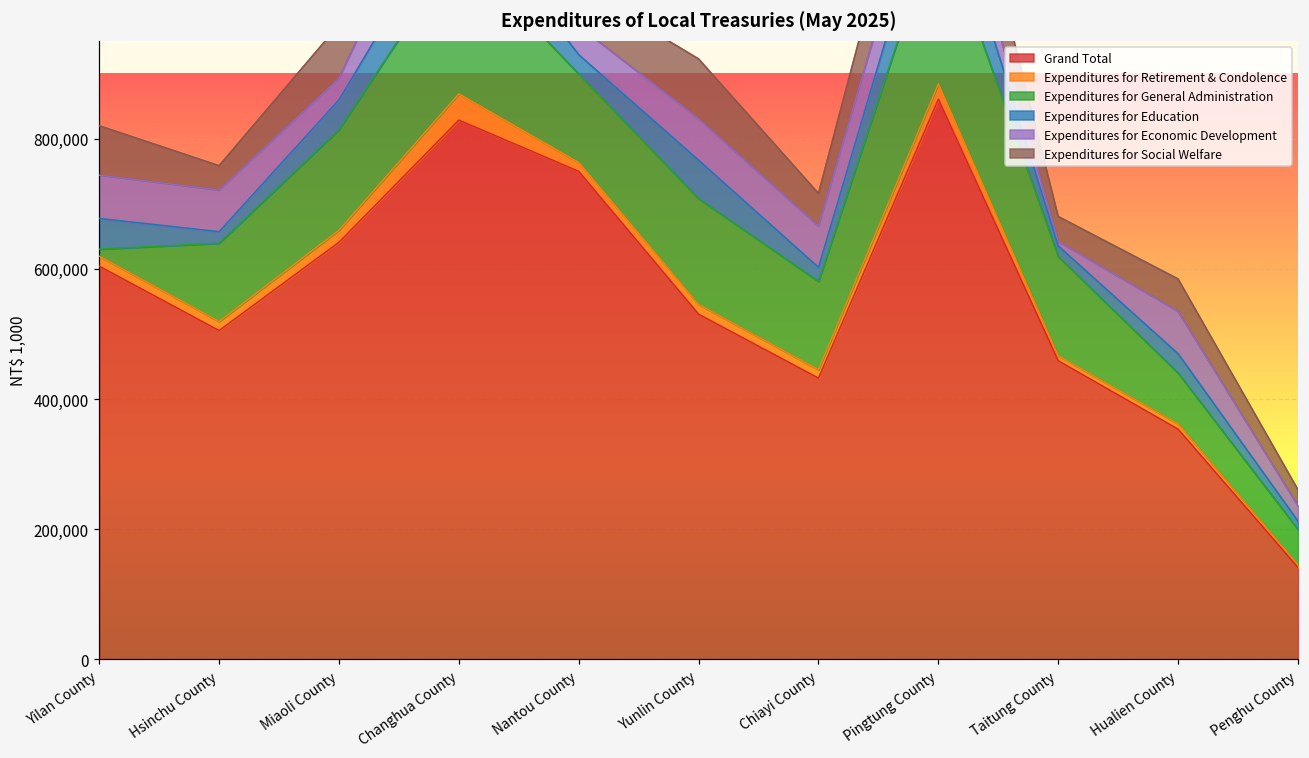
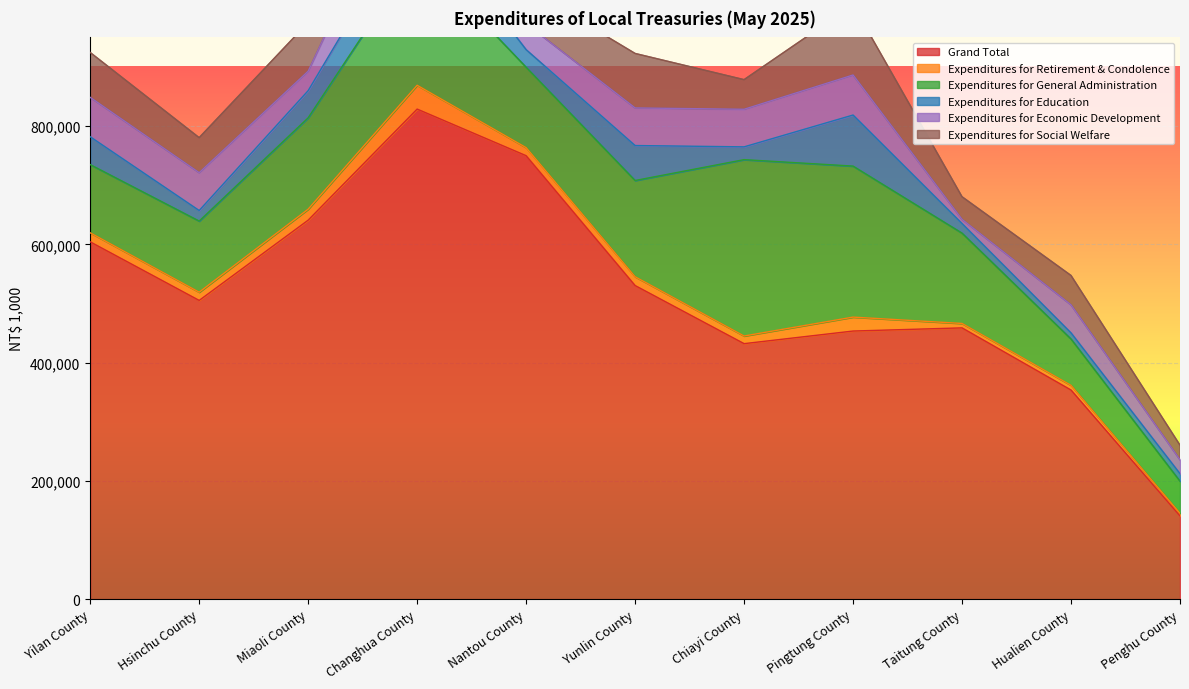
  {
    "Grand Total": {
      "Yilan County": "600,000",
      "Hsinchu County": "510,000",
      "Miaoli County": "640,000",
      "Changhua County": "830,000",
      "Nantou County": "750,000",
      "Yunlin County": "530,000",
      "Chiayi County": "430,000",
-     "Pingtung County": "860,000",
+     "Pingtung County": "450,000",
      "Taitung County": "460,000",
      "Hualien County": "350,000",
      "Penghu County": "140,000"
    },
    "Expenditures for Retirement & Condolence": {
      "Yilan County": "20,000",
      "Hsinchu County": "10,000",
      "Miaoli County": "20,000",
      "Changhua County": "40,000",
      "Nantou County": "10,000",
      "Yunlin County": "10,000",
      "Chiayi County": "10,000",
      "Pingtung County": "20,000",
      "Taitung County": "10,000",
      "Hualien County": "10,000",
      "Penghu County": "0"
    },
    "Expenditures for General Administration": {
-     "Yilan County": "10,000",
+     "Yilan County": "120,000",
      "Hsinchu County": "120,000",
      "Miaoli County": "150,000",
      "Nantou County": "140,000",
      "Yunlin County": "160,000",
-     "Chiayi County": "140,000",
+     "Chiayi County": "300,000",
      "Taitung County": "150,000",
      "Hualien County": "80,000",
      "Penghu County": "50,000"
    },
    "Expenditures for Education": {
      "Yilan County": "50,000",
      "Hsinchu County": "20,000",
      "Miaoli County": "50,000",
      "Nantou County": "30,000",
      "Yunlin County": "60,000",
      "Chiayi County": "20,000",
      "Taitung County": "20,000",
-     "Hualien County": "30,000",
+     "Hualien County": "10,000",
      "Penghu County": "10,000"
    },
    "Expenditures for Economic Development": {
      "Yilan County": "70,000",
      "Hsinchu County": "60,000",
      "Miaoli County": "30,000",
      "Yunlin County": "60,000",
      "Chiayi County": "60,000",
      "Taitung County": "10,000",
-     "Hualien County": "70,000",
+     "Hualien County": "50,000",
      "Penghu County": "20,000"
    },
    "Expenditures for Social Welfare": {
      "Yilan County": "80,000",
-     "Hsinchu County": "40,000",
+     "Hsinchu County": "60,000",
      "Yunlin County": "90,000",
      "Chiayi County": "50,000",
      "Taitung County": "40,000",
      "Hualien County": "50,000",
      "Penghu County": "20,000"
    }
  }
